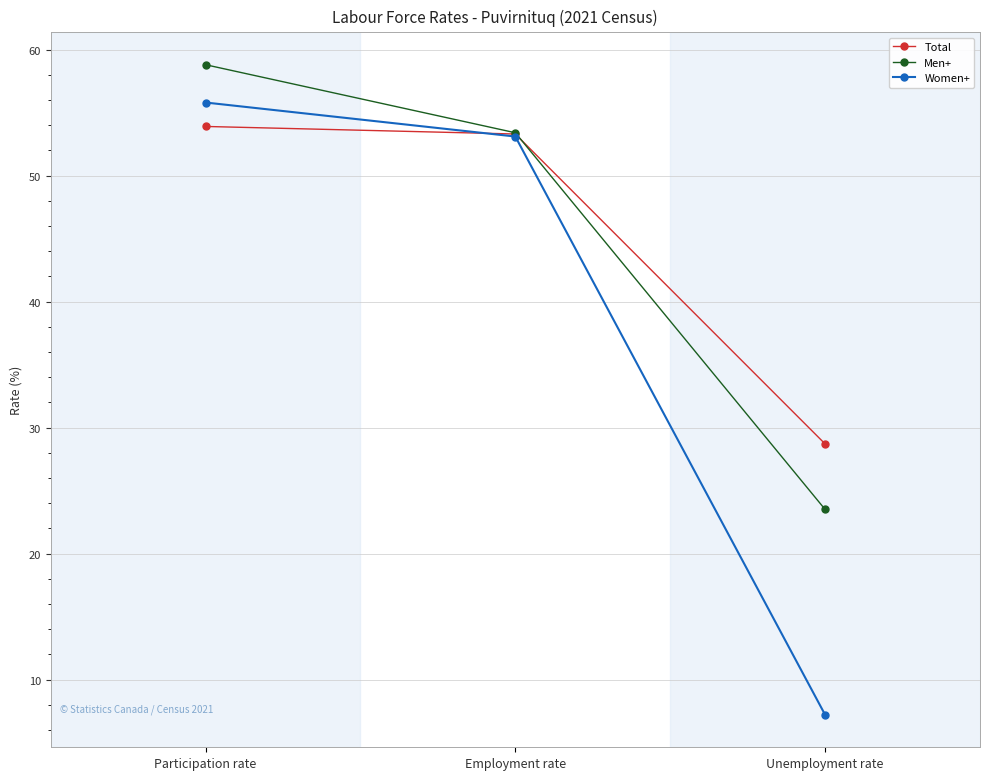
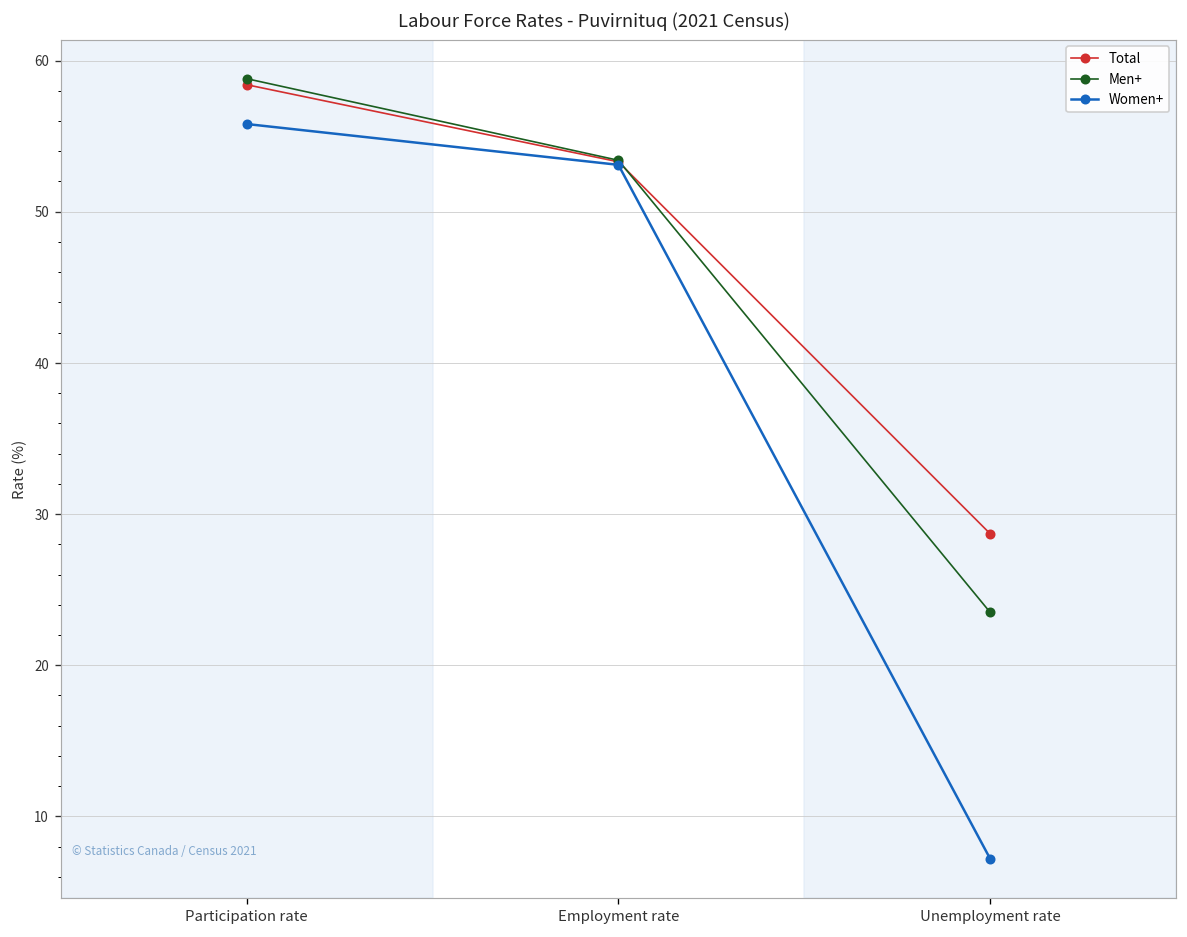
  {
    "Total": {
-     "Participation rate": 53.9,
+     "Participation rate": 58.4,
      "Unemployment rate": 28.7
    },
    "Men+": {
      "Participation rate": 58.8,
      "Unemployment rate": 23.5
    },
    "Women+": {
      "Participation rate": 55.8,
      "Unemployment rate": 7.2
    }
  }
